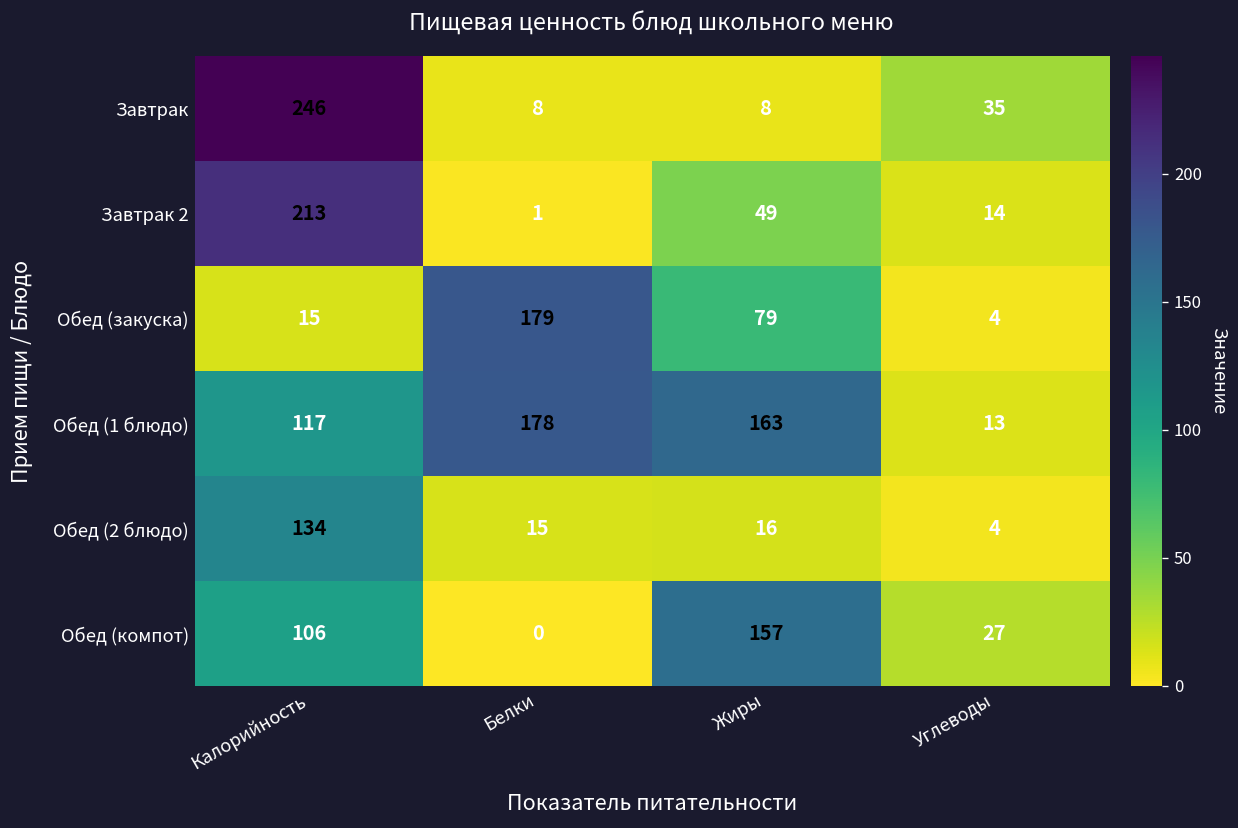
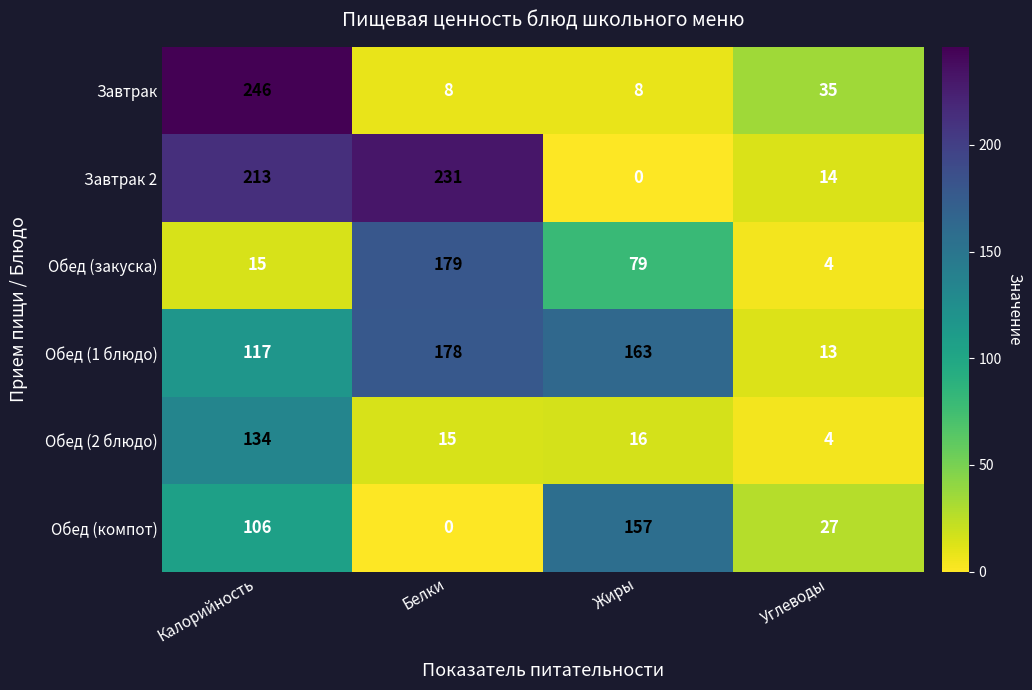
  {
    "Завтрак": {
      "Калорийность": 246,
      "Белки": 8,
      "Жиры": 8,
      "Углеводы": 35
    },
    "Завтрак 2": {
      "Калорийность": 213,
-     "Белки": 1,
-     "Жиры": 49,
+     "Белки": 231,
+     "Жиры": 0,
      "Углеводы": 14
    },
    "Обед (закуска)": {
      "Калорийность": 15,
      "Белки": 179,
      "Жиры": 79,
      "Углеводы": 4
    },
    "Обед (1 блюдо)": {
      "Калорийность": 117,
      "Белки": 178,
      "Жиры": 163,
      "Углеводы": 13
    },
    "Обед (2 блюдо)": {
      "Калорийность": 134,
      "Белки": 15,
      "Жиры": 16,
      "Углеводы": 4
    },
    "Обед (компот)": {
      "Калорийность": 106,
      "Белки": 0,
      "Жиры": 157,
      "Углеводы": 27
    }
  }
